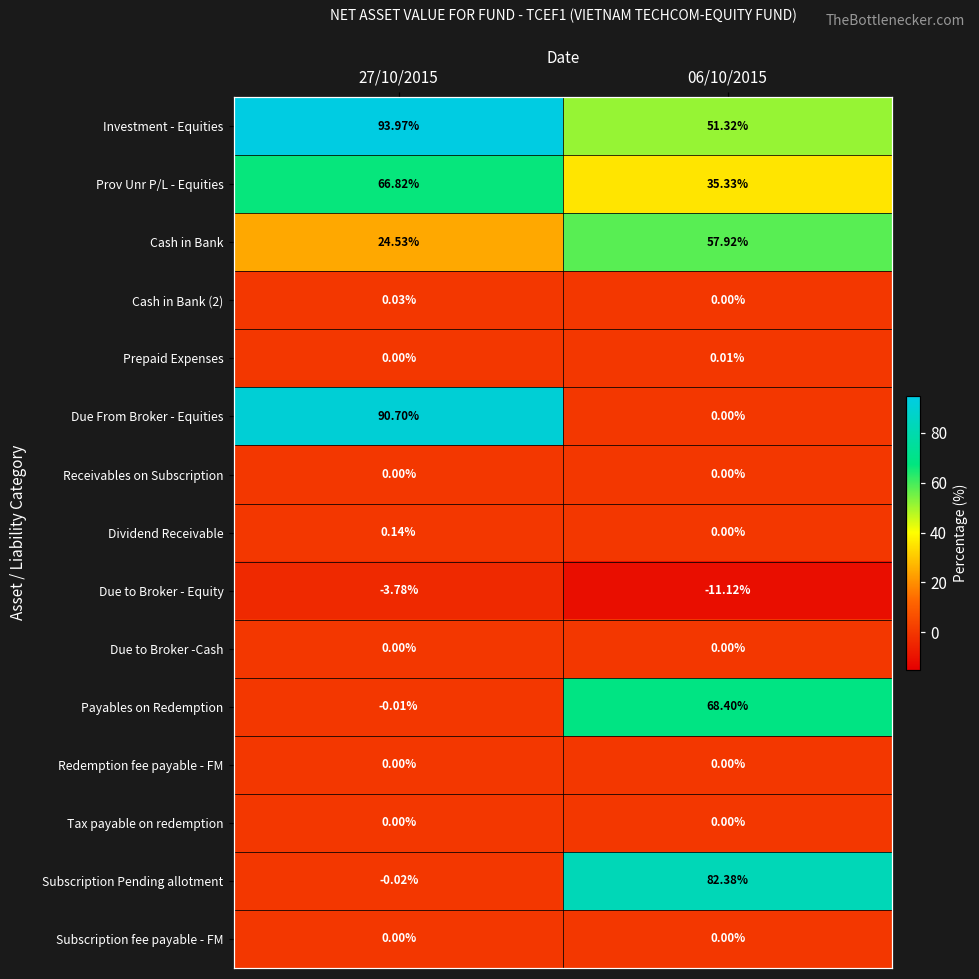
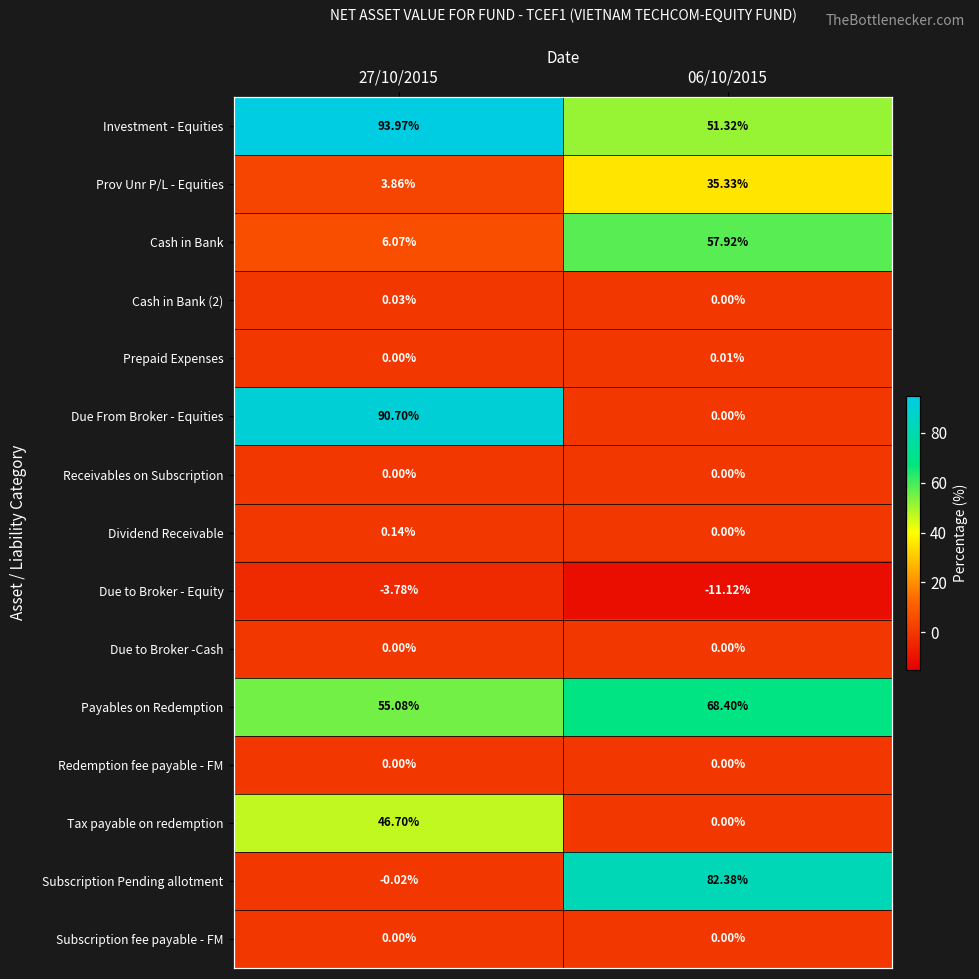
  {
    "Investment - Equities": {
      "27/10/2015": "93.97%",
      "06/10/2015": "51.32%"
    },
    "Prov Unr P/L - Equities": {
-     "27/10/2015": "66.82%",
+     "27/10/2015": "3.86%",
      "06/10/2015": "35.33%"
    },
    "Cash in Bank": {
-     "27/10/2015": "24.53%",
+     "27/10/2015": "6.07%",
      "06/10/2015": "57.92%"
    },
    "Cash in Bank (2)": {
      "27/10/2015": "0.03%",
      "06/10/2015": "0.00%"
    },
    "Prepaid Expenses": {
      "27/10/2015": "0.00%",
      "06/10/2015": "0.01%"
    },
    "Due From Broker - Equities": {
      "27/10/2015": "90.70%",
      "06/10/2015": "0.00%"
    },
    "Receivables on Subscription": {
      "27/10/2015": "0.00%",
      "06/10/2015": "0.00%"
    },
    "Dividend Receivable": {
      "27/10/2015": "0.14%",
      "06/10/2015": "0.00%"
    },
    "Due to Broker - Equity": {
      "27/10/2015": "-3.78%",
      "06/10/2015": "-11.12%"
    },
    "Due to Broker -Cash": {
      "27/10/2015": "0.00%",
      "06/10/2015": "0.00%"
    },
    "Payables on Redemption": {
-     "27/10/2015": "-0.01%",
+     "27/10/2015": "55.08%",
      "06/10/2015": "68.40%"
    },
    "Redemption fee payable - FM": {
      "27/10/2015": "0.00%",
      "06/10/2015": "0.00%"
    },
    "Tax payable on redemption": {
-     "27/10/2015": "0.00%",
+     "27/10/2015": "46.70%",
      "06/10/2015": "0.00%"
    },
    "Subscription Pending allotment": {
      "27/10/2015": "-0.02%",
      "06/10/2015": "82.38%"
    },
    "Subscription fee payable - FM": {
      "27/10/2015": "0.00%",
      "06/10/2015": "0.00%"
    }
  }
